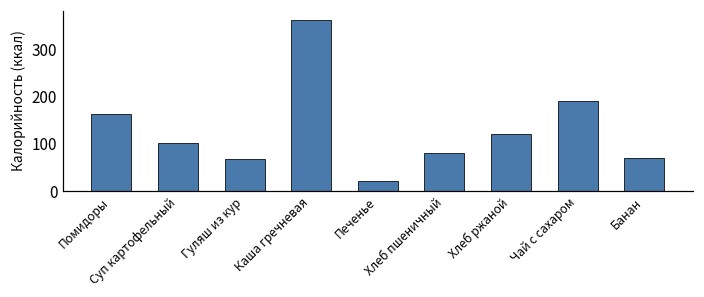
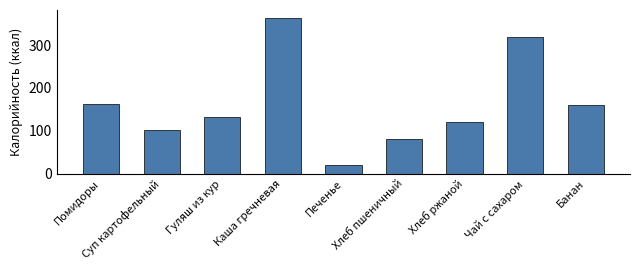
  {
    "Помидоры": 160,
    "Суп картофельный": 100,
-   "Гуляш из кур": 70,
+   "Гуляш из кур": 130,
    "Каша гречневая": 360,
    "Печенье": 20,
    "Хлеб пшеничный": 80,
    "Хлеб ржаной": 120,
-   "Чай с сахаром": 190,
-   "Банан": 70
+   "Чай с сахаром": 320,
+   "Банан": 160
  }
